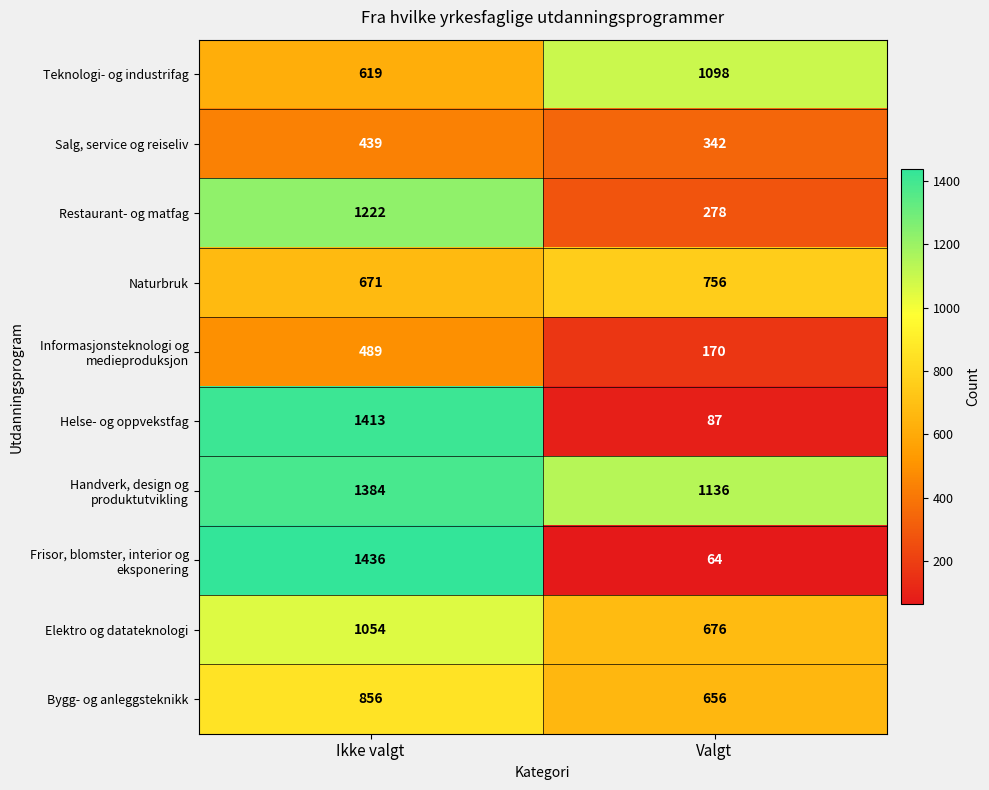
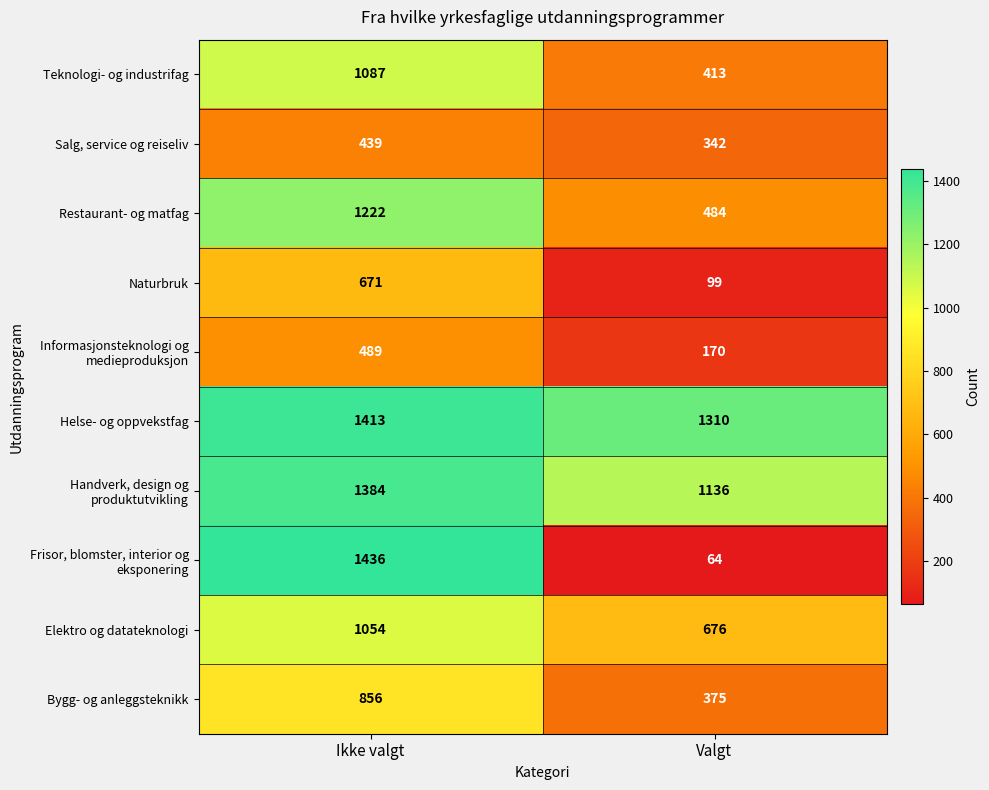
  {
    "Teknologi- og industrifag": {
-     "Ikke valgt": 619,
-     "Valgt": 1098
+     "Ikke valgt": 1087,
+     "Valgt": 413
    },
    "Salg, service og reiseliv": {
      "Ikke valgt": 439,
      "Valgt": 342
    },
    "Restaurant- og matfag": {
      "Ikke valgt": 1222,
-     "Valgt": 278
+     "Valgt": 484
    },
    "Naturbruk": {
      "Ikke valgt": 671,
-     "Valgt": 756
+     "Valgt": 99
    },
    "Informasjonsteknologi og medieproduksjon": {
      "Ikke valgt": 489,
      "Valgt": 170
    },
    "Helse- og oppvekstfag": {
      "Ikke valgt": 1413,
-     "Valgt": 87
+     "Valgt": 1310
    },
    "Handverk, design og produktutvikling": {
      "Ikke valgt": 1384,
      "Valgt": 1136
    },
    "Frisor, blomster, interior og eksponering": {
      "Ikke valgt": 1436,
      "Valgt": 64
    },
    "Elektro og datateknologi": {
      "Ikke valgt": 1054,
      "Valgt": 676
    },
    "Bygg- og anleggsteknikk": {
      "Ikke valgt": 856,
-     "Valgt": 656
+     "Valgt": 375
    }
  }
